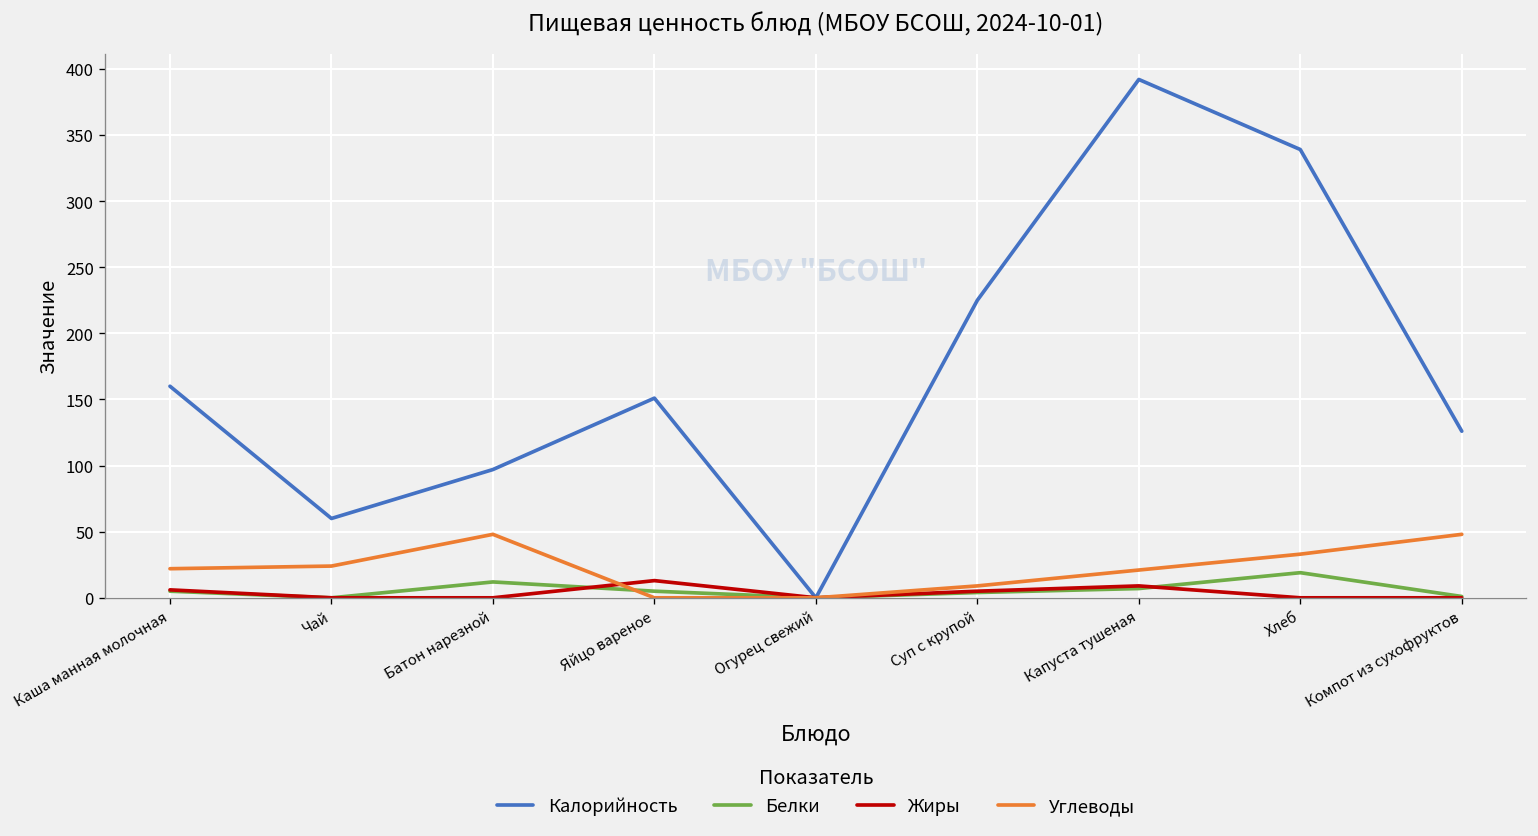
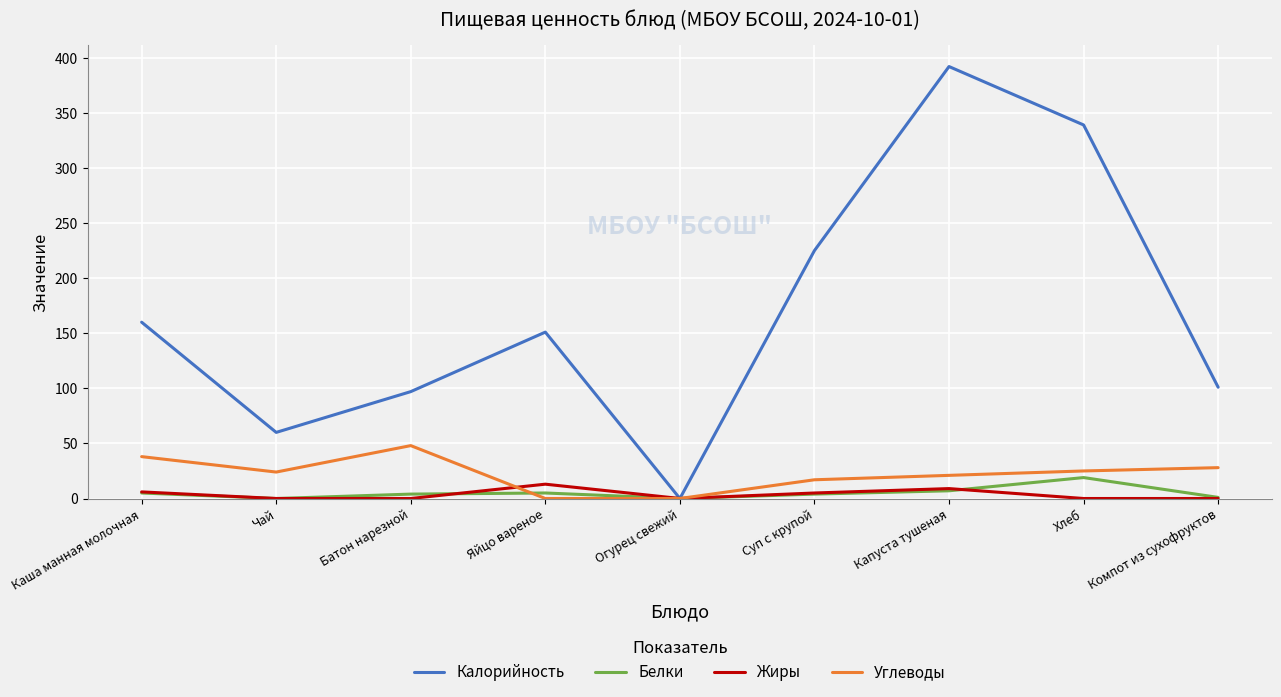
  {
    "Калорийность": {
      "Каша манная молочная": 160,
      "Чай": 60,
      "Батон нарезной": 97,
      "Яйцо вареное": 151,
      "Суп с крупой": 225,
      "Капуста тушеная": 392,
      "Хлеб": 339,
-     "Компот из сухофруктов": 126
+     "Компот из сухофруктов": 101
    },
    "Белки": {
-     "Батон нарезной": 12,
+     "Батон нарезной": 4,
      "Яйцо вареное": 5,
      "Хлеб": 19
    },
    "Жиры": {
      "Батон нарезной": 0,
      "Яйцо вареное": 13,
      "Хлеб": 0
    },
    "Углеводы": {
-     "Каша манная молочная": 22,
+     "Каша манная молочная": 38,
      "Чай": 24,
      "Батон нарезной": 48,
      "Яйцо вареное": 0,
-     "Суп с крупой": 9,
+     "Суп с крупой": 17,
      "Капуста тушеная": 21,
-     "Хлеб": 33,
-     "Компот из сухофруктов": 48
+     "Хлеб": 25,
+     "Компот из сухофруктов": 28
    }
  }
